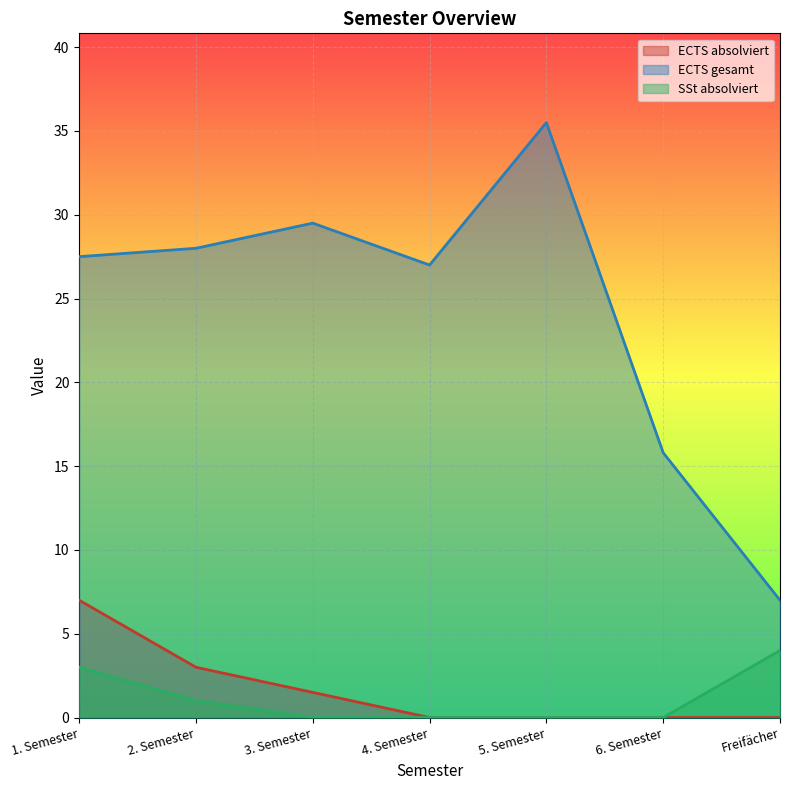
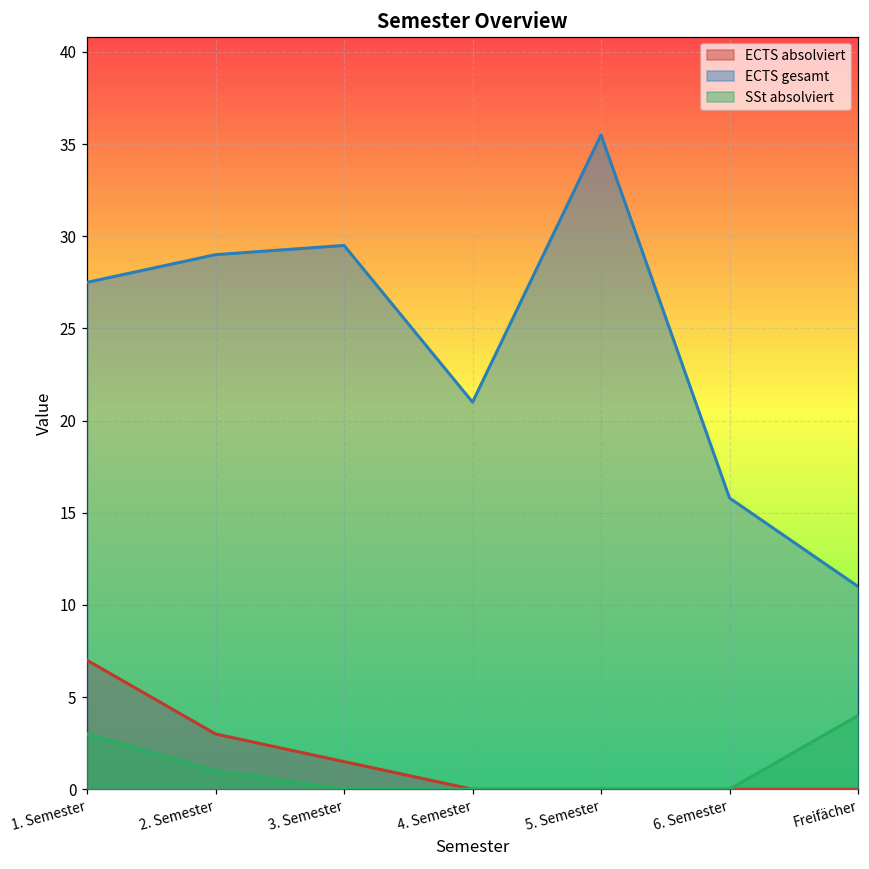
  {
    "ECTS absolviert": {
      "1. Semester": 7,
      "2. Semester": 3,
      "3. Semester": 1.5,
      "Freifächer": 0
    },
    "ECTS gesamt": {
      "1. Semester": 27.5,
-     "2. Semester": 28,
+     "2. Semester": 29,
      "3. Semester": 29.5,
-     "4. Semester": 27,
+     "4. Semester": 21,
      "5. Semester": 35.5,
      "6. Semester": 15.8,
-     "Freifächer": 7
+     "Freifächer": 11
    },
    "SSt absolviert": {
      "1. Semester": 3,
      "2. Semester": 1,
      "3. Semester": 0,
      "Freifächer": 4
    }
  }
